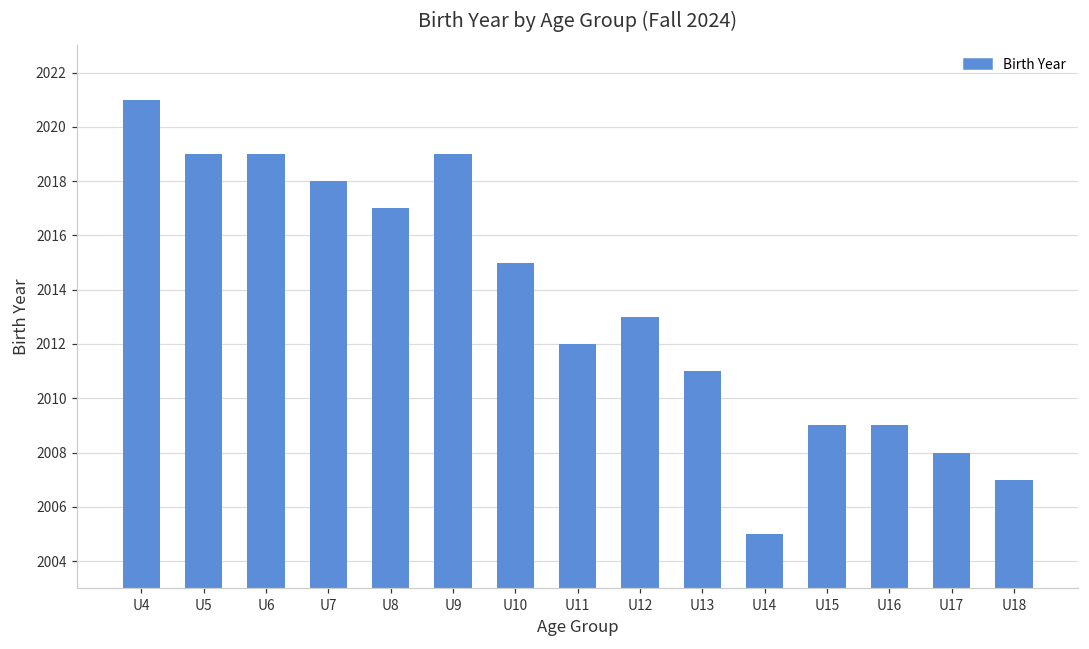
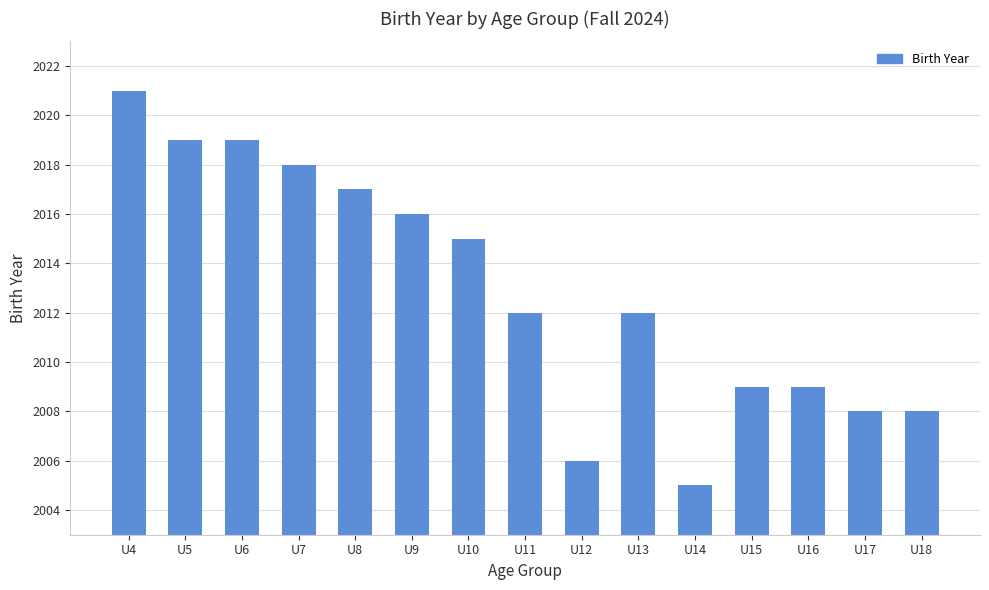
  {
    "U4": 2021,
    "U5": 2019,
    "U6": 2019,
    "U7": 2018,
    "U8": 2017,
-   "U9": 2019,
+   "U9": 2016,
    "U10": 2015,
    "U11": 2012,
-   "U12": 2013,
-   "U13": 2011,
+   "U12": 2006,
+   "U13": 2012,
    "U14": 2005,
    "U15": 2009,
    "U16": 2009,
    "U17": 2008,
-   "U18": 2007
+   "U18": 2008
  }
